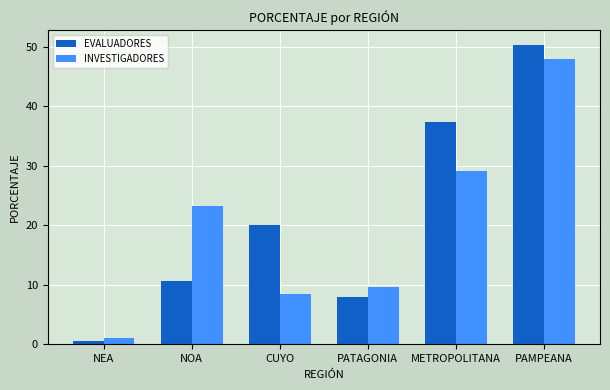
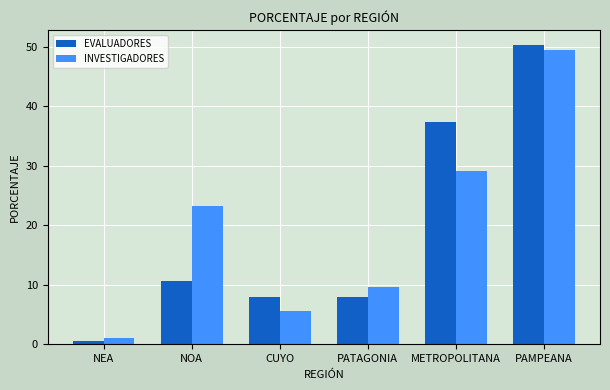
  {
    "EVALUADORES": {
      "NEA": 1,
      "NOA": 11,
-     "CUYO": 20,
+     "CUYO": 8,
      "PATAGONIA": 8,
      "METROPOLITANA": 37,
      "PAMPEANA": 50
    },
    "INVESTIGADORES": {
      "NEA": 1,
      "NOA": 23,
-     "CUYO": 8,
+     "CUYO": 6,
      "PATAGONIA": 10,
      "METROPOLITANA": 29,
-     "PAMPEANA": 48
+     "PAMPEANA": 50
    }
  }
